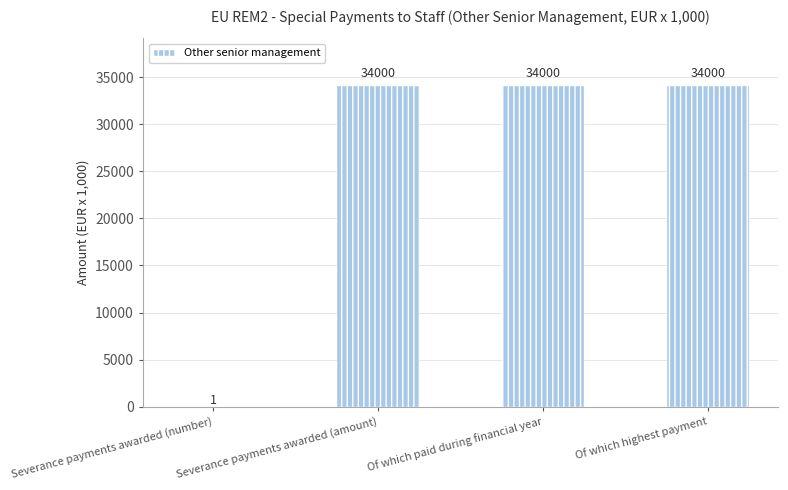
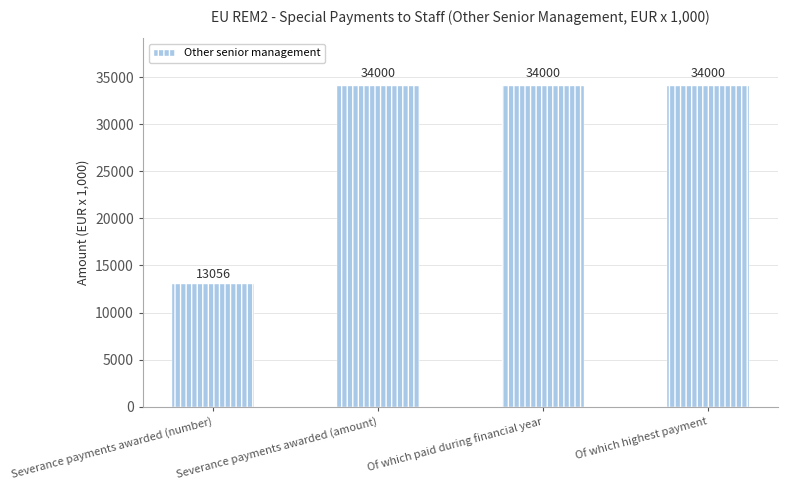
  {
-   "Severance payments awarded (number)": 1,
+   "Severance payments awarded (number)": 13056,
    "Severance payments awarded (amount)": 34000,
    "Of which paid during financial year": 34000,
    "Of which highest payment": 34000
  }
